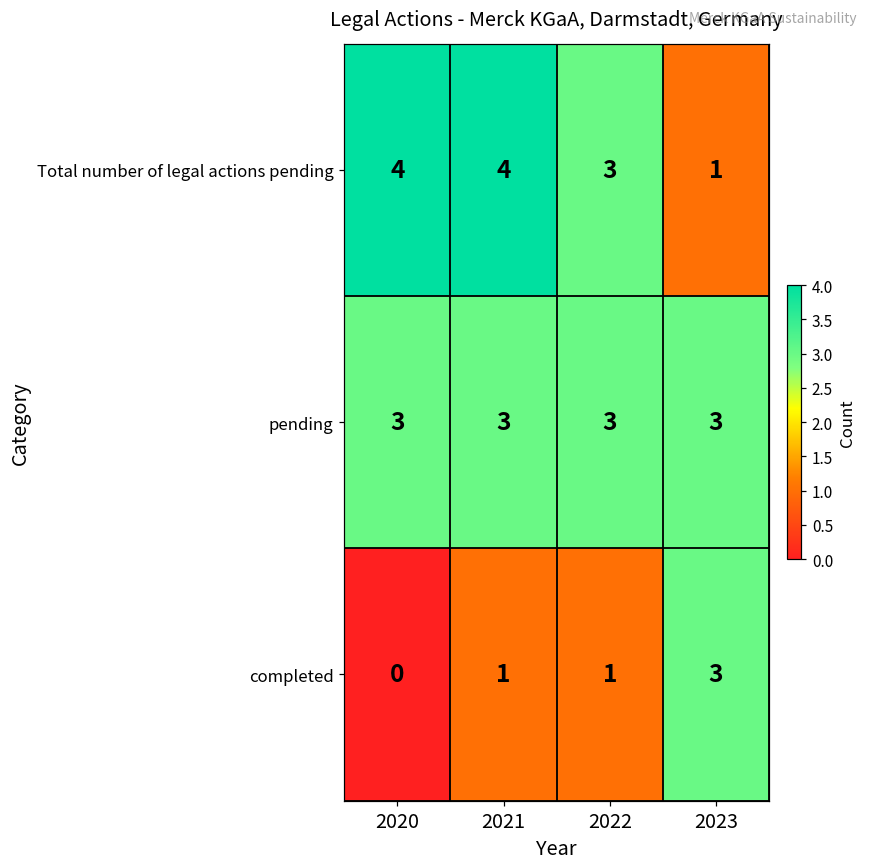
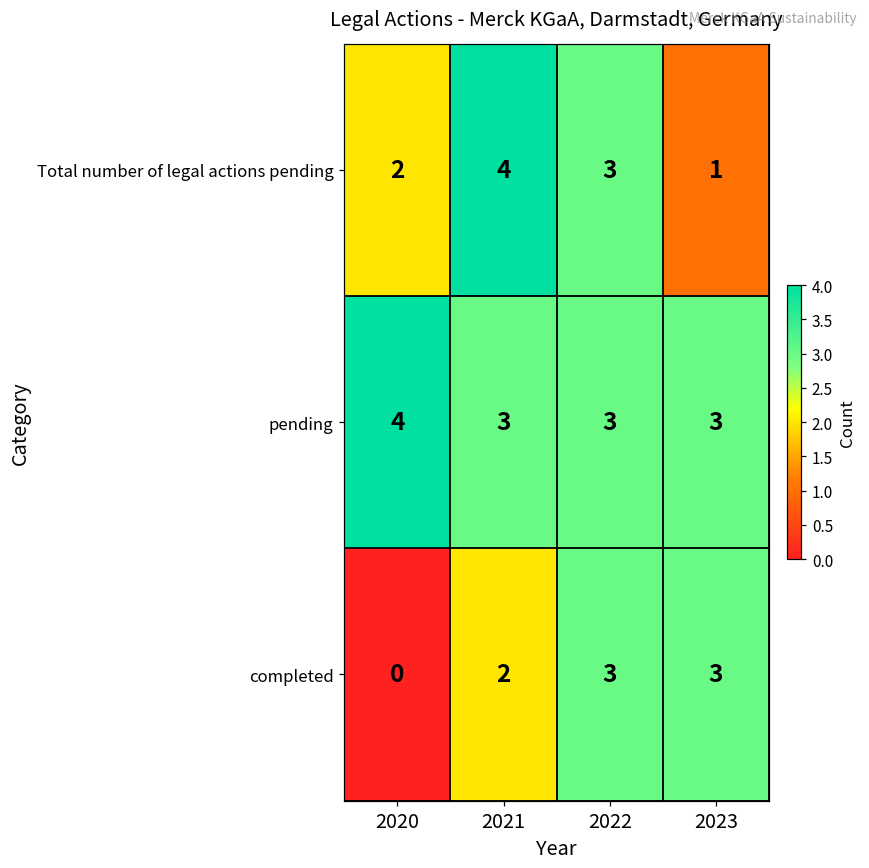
  {
    "Total number of legal actions pending": {
-     "2020": 4,
+     "2020": 2,
      "2021": 4,
      "2022": 3,
      "2023": 1
    },
    "pending": {
-     "2020": 3,
+     "2020": 4,
      "2021": 3,
      "2022": 3,
      "2023": 3
    },
    "completed": {
      "2020": 0,
-     "2021": 1,
-     "2022": 1,
+     "2021": 2,
+     "2022": 3,
      "2023": 3
    }
  }
